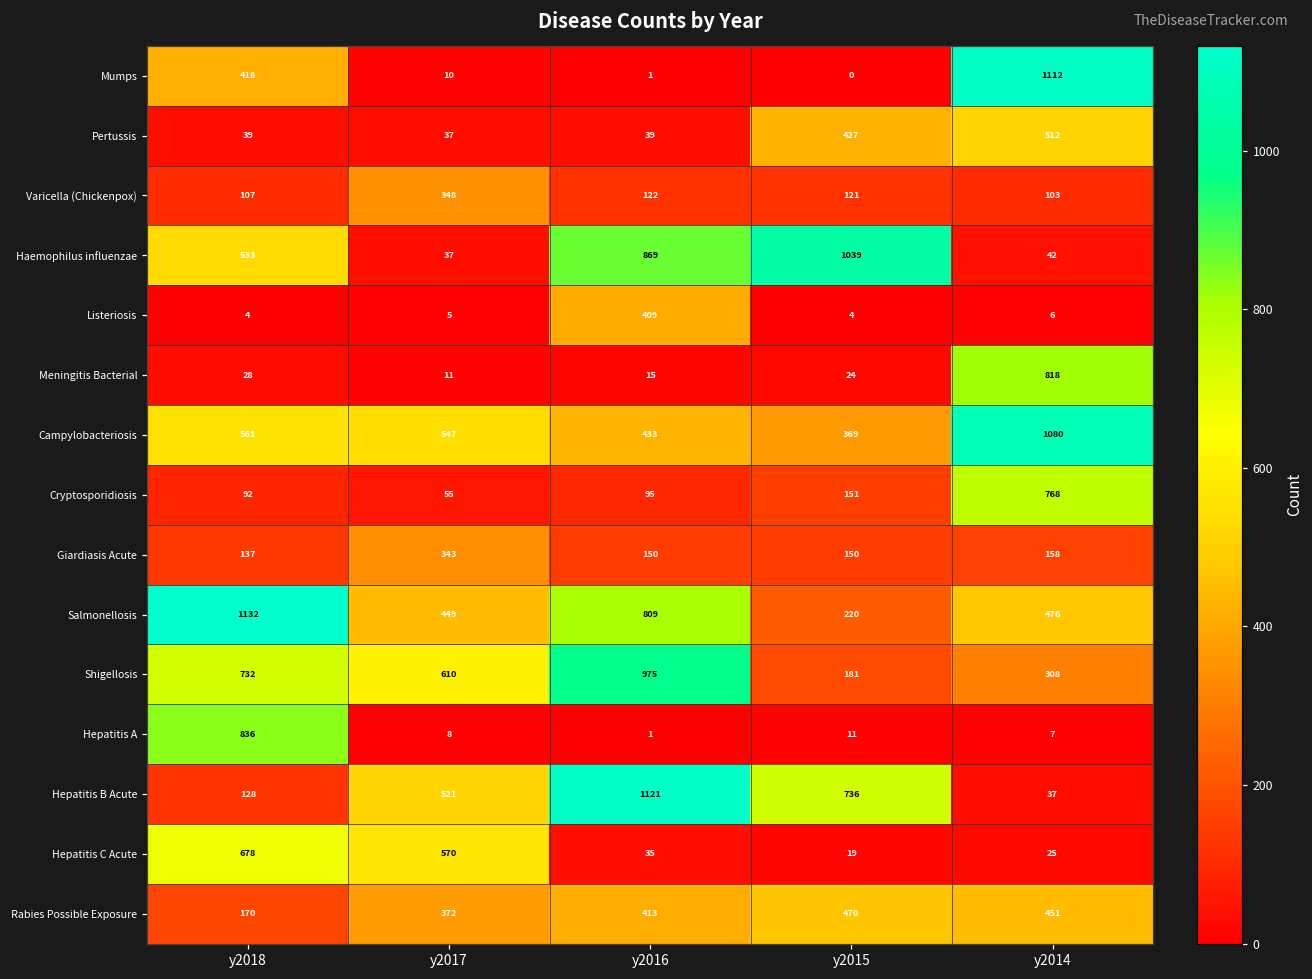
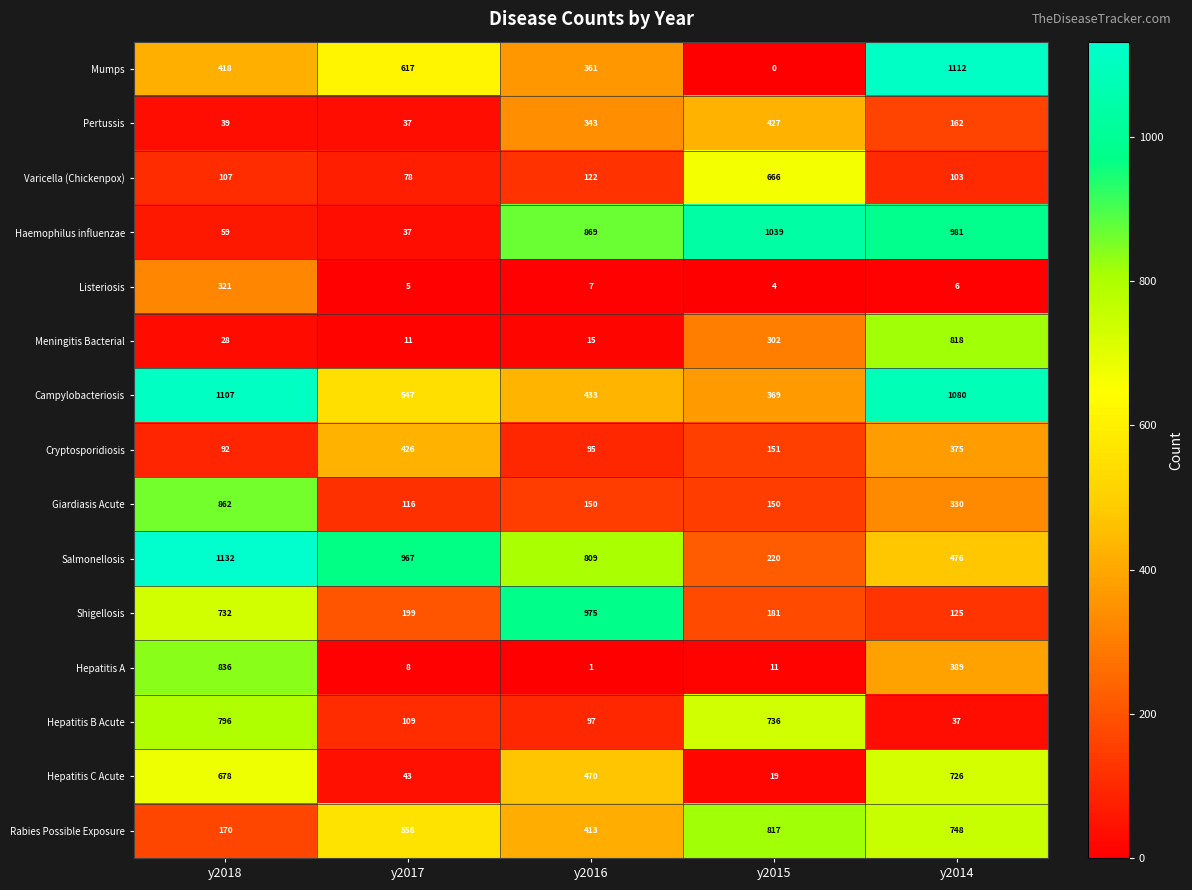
  {
    "Mumps": {
      "y2018": 418,
-     "y2017": 10,
-     "y2016": 1,
+     "y2017": 617,
+     "y2016": 361,
      "y2015": 0,
      "y2014": 1112
    },
    "Pertussis": {
      "y2018": 39,
      "y2017": 37,
-     "y2016": 39,
+     "y2016": 343,
      "y2015": 427,
-     "y2014": 512
+     "y2014": 162
    },
    "Varicella (Chickenpox)": {
      "y2018": 107,
-     "y2017": 348,
+     "y2017": 78,
      "y2016": 122,
-     "y2015": 121,
+     "y2015": 666,
      "y2014": 103
    },
    "Haemophilus influenzae": {
-     "y2018": 533,
+     "y2018": 59,
      "y2017": 37,
      "y2016": 869,
      "y2015": 1039,
-     "y2014": 42
+     "y2014": 981
    },
    "Listeriosis": {
-     "y2018": 4,
+     "y2018": 321,
      "y2017": 5,
-     "y2016": 409,
+     "y2016": 7,
      "y2015": 4,
      "y2014": 6
    },
    "Meningitis Bacterial": {
      "y2018": 28,
      "y2017": 11,
      "y2016": 15,
-     "y2015": 24,
+     "y2015": 302,
      "y2014": 818
    },
    "Campylobacteriosis": {
-     "y2018": 561,
+     "y2018": 1107,
      "y2017": 547,
      "y2016": 433,
      "y2015": 369,
      "y2014": 1080
    },
    "Cryptosporidiosis": {
      "y2018": 92,
-     "y2017": 55,
+     "y2017": 426,
      "y2016": 95,
      "y2015": 151,
-     "y2014": 768
+     "y2014": 375
    },
    "Giardiasis Acute": {
-     "y2018": 137,
-     "y2017": 343,
+     "y2018": 862,
+     "y2017": 116,
      "y2016": 150,
      "y2015": 150,
-     "y2014": 158
+     "y2014": 330
    },
    "Salmonellosis": {
      "y2018": 1132,
-     "y2017": 449,
+     "y2017": 967,
      "y2016": 809,
      "y2015": 220,
      "y2014": 476
    },
    "Shigellosis": {
      "y2018": 732,
-     "y2017": 610,
+     "y2017": 199,
      "y2016": 975,
      "y2015": 181,
-     "y2014": 308
+     "y2014": 125
    },
    "Hepatitis A": {
      "y2018": 836,
      "y2017": 8,
      "y2016": 1,
      "y2015": 11,
-     "y2014": 7
+     "y2014": 389
    },
    "Hepatitis B Acute": {
-     "y2018": 128,
-     "y2017": 521,
-     "y2016": 1121,
+     "y2018": 796,
+     "y2017": 109,
+     "y2016": 97,
      "y2015": 736,
      "y2014": 37
    },
    "Hepatitis C Acute": {
      "y2018": 678,
-     "y2017": 570,
-     "y2016": 35,
+     "y2017": 43,
+     "y2016": 470,
      "y2015": 19,
-     "y2014": 25
+     "y2014": 726
    },
    "Rabies Possible Exposure": {
      "y2018": 170,
-     "y2017": 372,
+     "y2017": 558,
      "y2016": 413,
-     "y2015": 470,
-     "y2014": 451
+     "y2015": 817,
+     "y2014": 748
    }
  }
